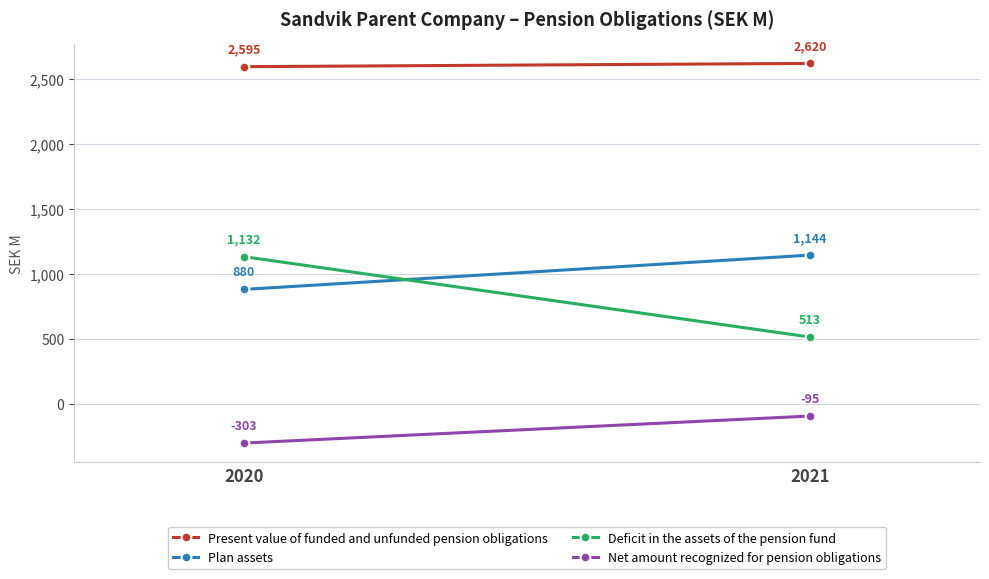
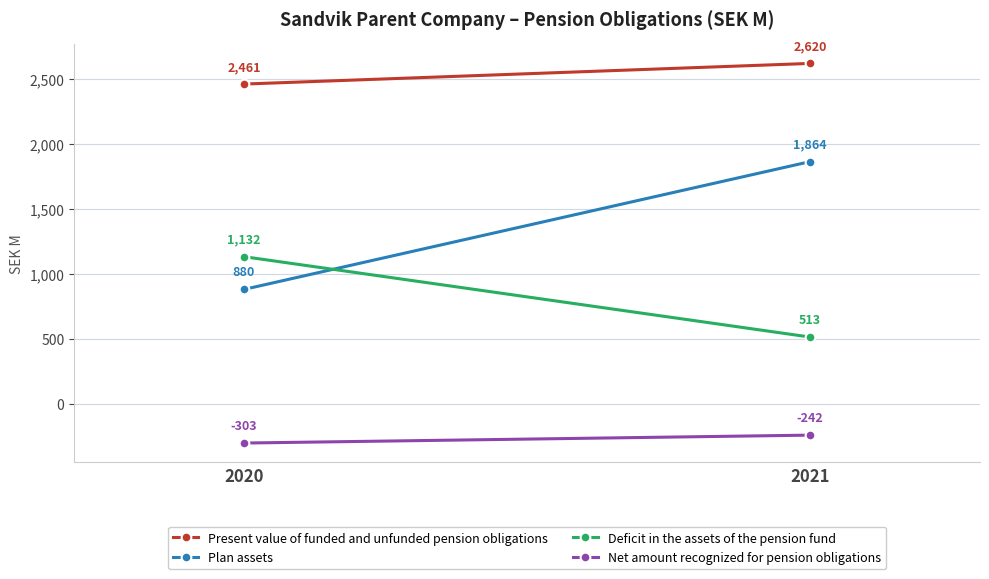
  {
    "Present value of funded and unfunded pension obligations": {
-     "2020": "2,595",
+     "2020": "2,461",
      "2021": "2,620"
    },
    "Plan assets": {
      "2020": "880",
-     "2021": "1,144"
+     "2021": "1,864"
    },
    "Deficit in the assets of the pension fund": {
      "2020": "1,132",
      "2021": "513"
    },
    "Net amount recognized for pension obligations": {
      "2020": "-303",
-     "2021": "-95"
+     "2021": "-242"
    }
  }
